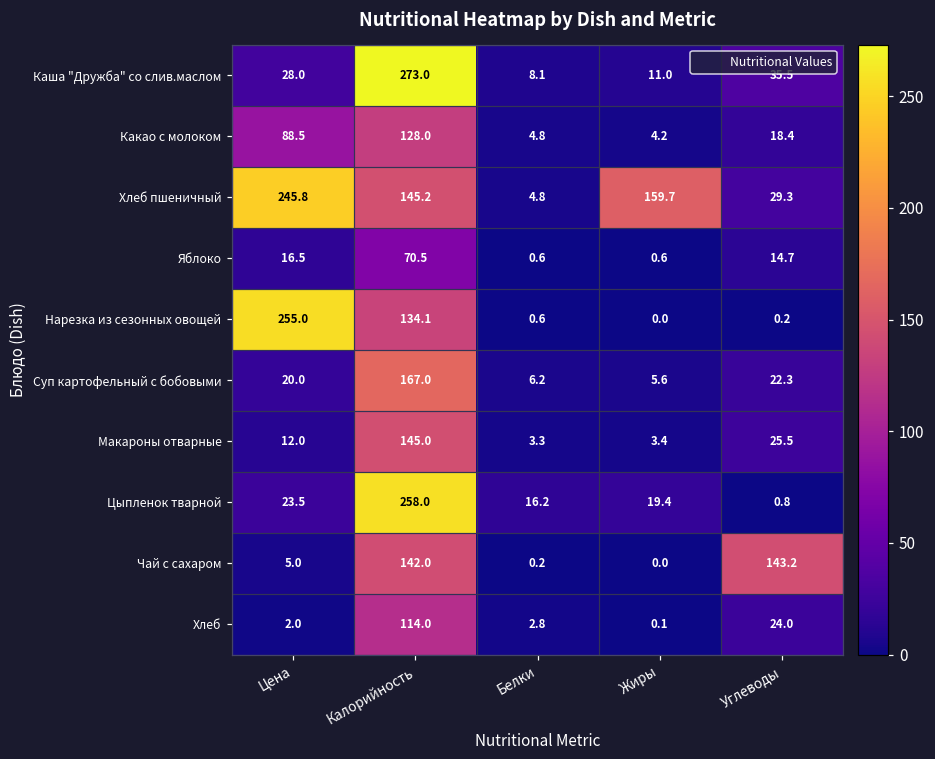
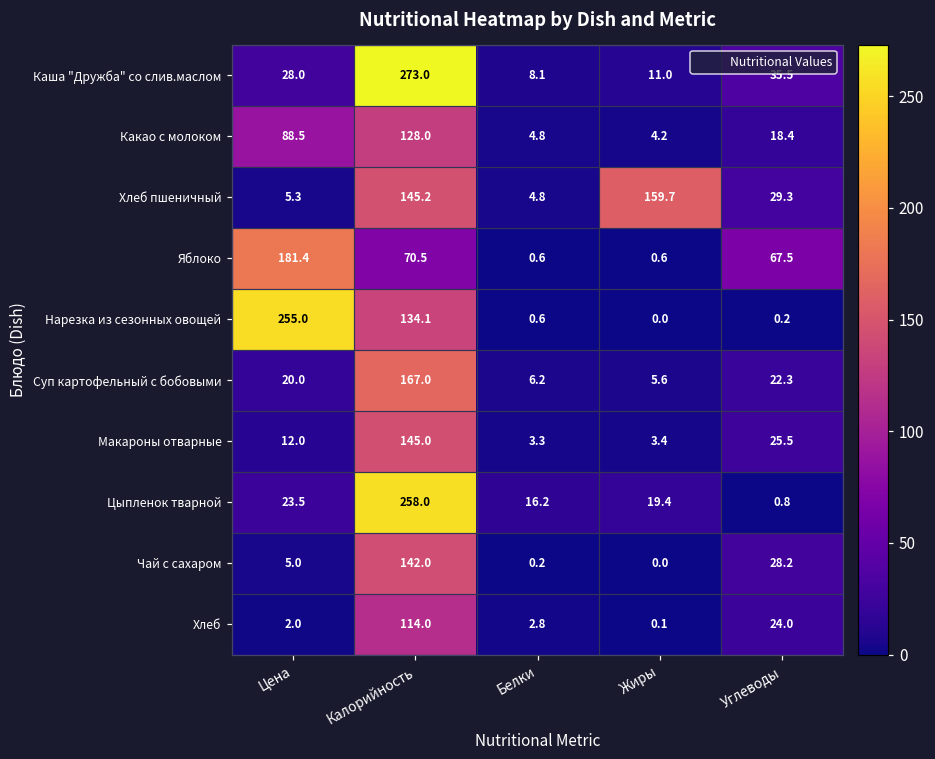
  {
    "Каша \"Дружба\" со слив.маслом": {
      "Цена": 28.0,
      "Калорийность": 273.0,
      "Белки": 8.1,
      "Жиры": 11.0
    },
    "Какао с молоком": {
      "Цена": 88.5,
      "Калорийность": 128.0,
      "Белки": 4.8,
      "Жиры": 4.2,
      "Углеводы": 18.4
    },
    "Хлеб пшеничный": {
-     "Цена": 245.8,
+     "Цена": 5.3,
      "Калорийность": 145.2,
      "Белки": 4.8,
      "Жиры": 159.7,
      "Углеводы": 29.3
    },
    "Яблоко": {
-     "Цена": 16.5,
+     "Цена": 181.4,
      "Калорийность": 70.5,
      "Белки": 0.6,
      "Жиры": 0.6,
-     "Углеводы": 14.7
+     "Углеводы": 67.5
    },
    "Нарезка из сезонных овощей": {
      "Цена": 255.0,
      "Калорийность": 134.1,
      "Белки": 0.6,
      "Жиры": 0.0,
      "Углеводы": 0.2
    },
    "Суп картофельный с бобовыми": {
      "Цена": 20.0,
      "Калорийность": 167.0,
      "Белки": 6.2,
      "Жиры": 5.6,
      "Углеводы": 22.3
    },
    "Макароны отварные": {
      "Цена": 12.0,
      "Калорийность": 145.0,
      "Белки": 3.3,
      "Жиры": 3.4,
      "Углеводы": 25.5
    },
    "Цыпленок тварной": {
      "Цена": 23.5,
      "Калорийность": 258.0,
      "Белки": 16.2,
      "Жиры": 19.4,
      "Углеводы": 0.8
    },
    "Чай с сахаром": {
      "Цена": 5.0,
      "Калорийность": 142.0,
      "Белки": 0.2,
      "Жиры": 0.0,
-     "Углеводы": 143.2
+     "Углеводы": 28.2
    },
    "Хлеб": {
      "Цена": 2.0,
      "Калорийность": 114.0,
      "Белки": 2.8,
      "Жиры": 0.1,
      "Углеводы": 24.0
    }
  }
